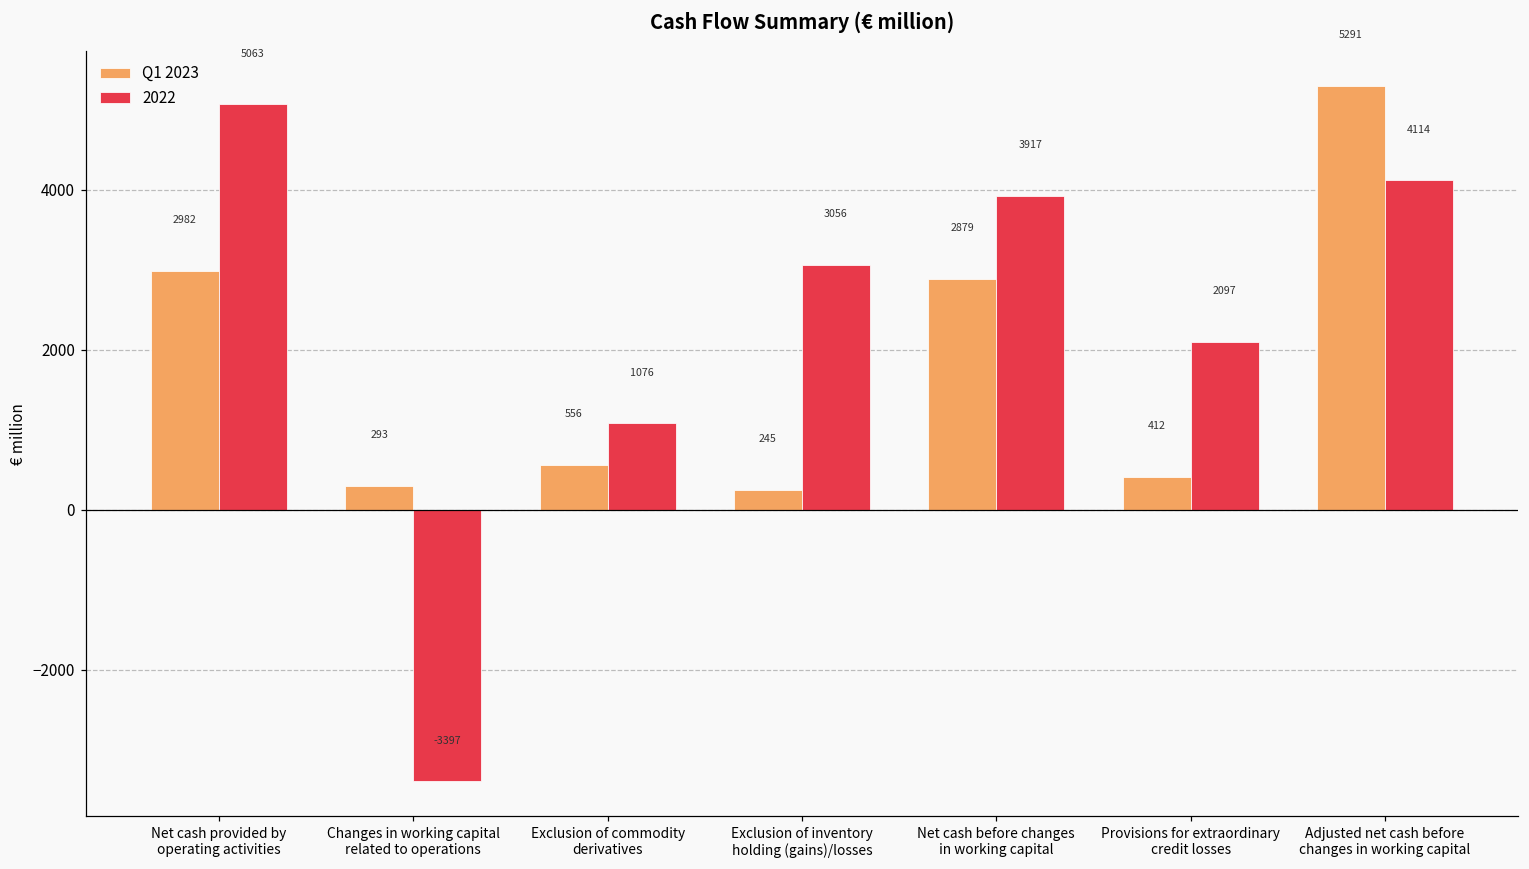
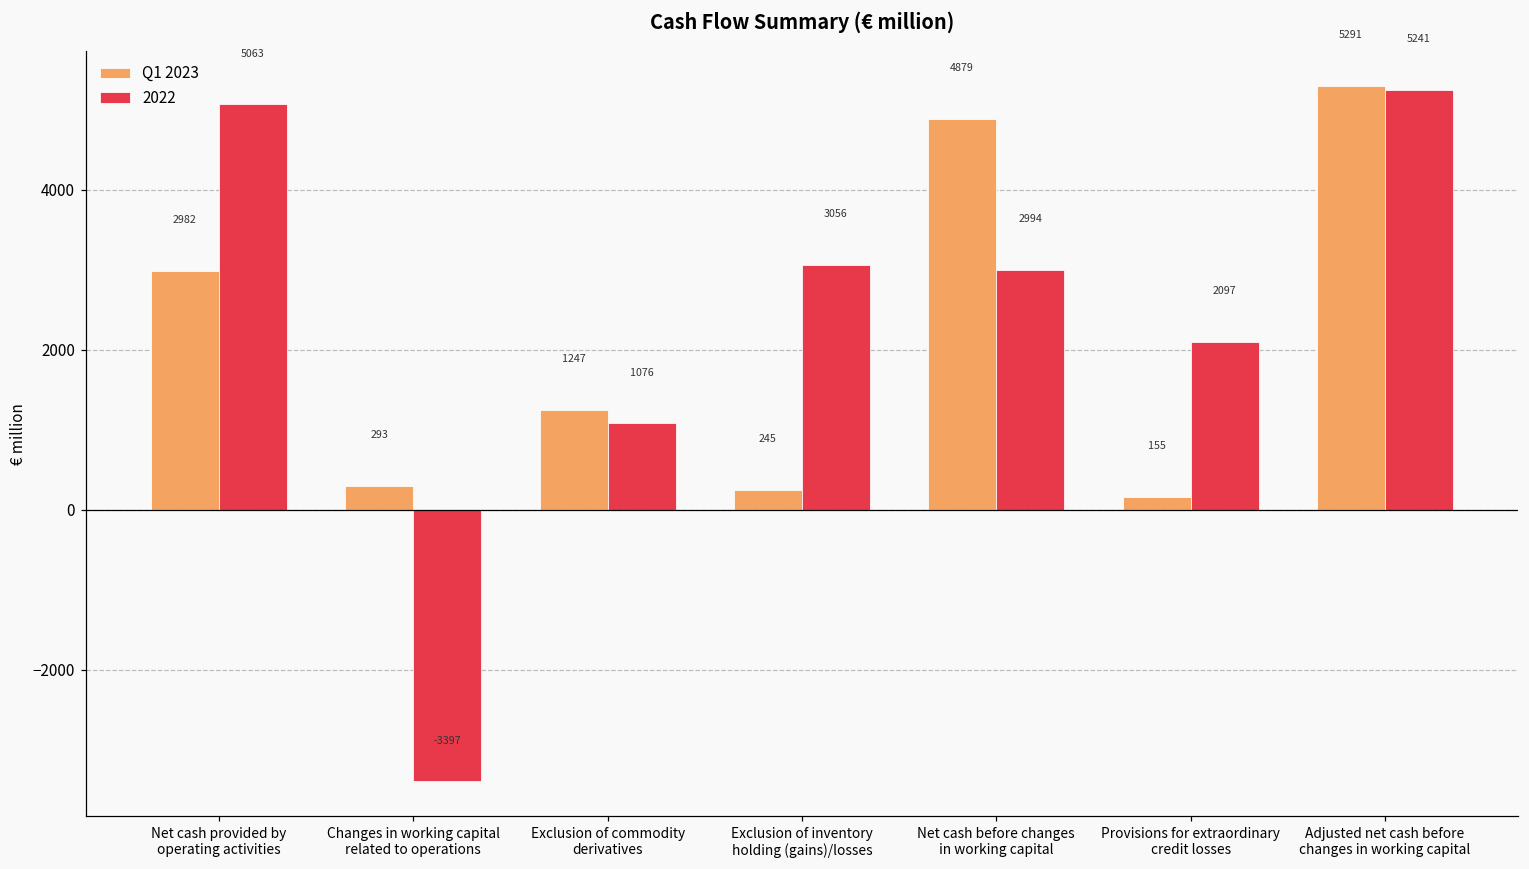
  {
    "Q1 2023": {
-     "Exclusion of commodity derivatives": 556,
-     "Net cash before changes in working capital": 2879,
-     "Provisions for extraordinary credit losses": 412
+     "Exclusion of commodity derivatives": 1247,
+     "Net cash before changes in working capital": 4879,
+     "Provisions for extraordinary credit losses": 155
    },
    "2022": {
      "Changes in working capital related to operations": -3397,
-     "Net cash before changes in working capital": 3917,
-     "Adjusted net cash before changes in working capital": 4114
+     "Net cash before changes in working capital": 2994,
+     "Adjusted net cash before changes in working capital": 5241
    }
  }
